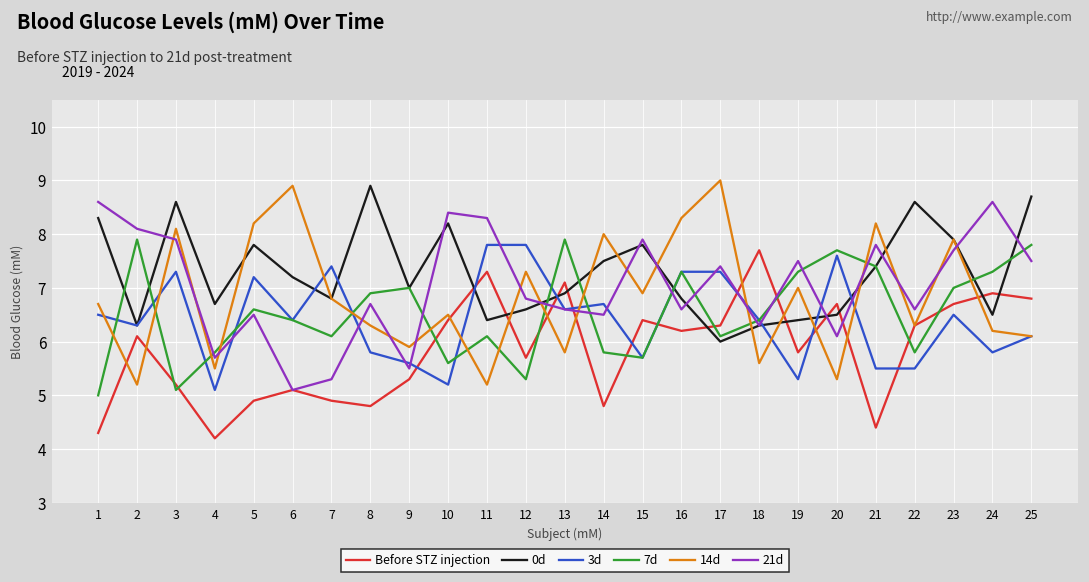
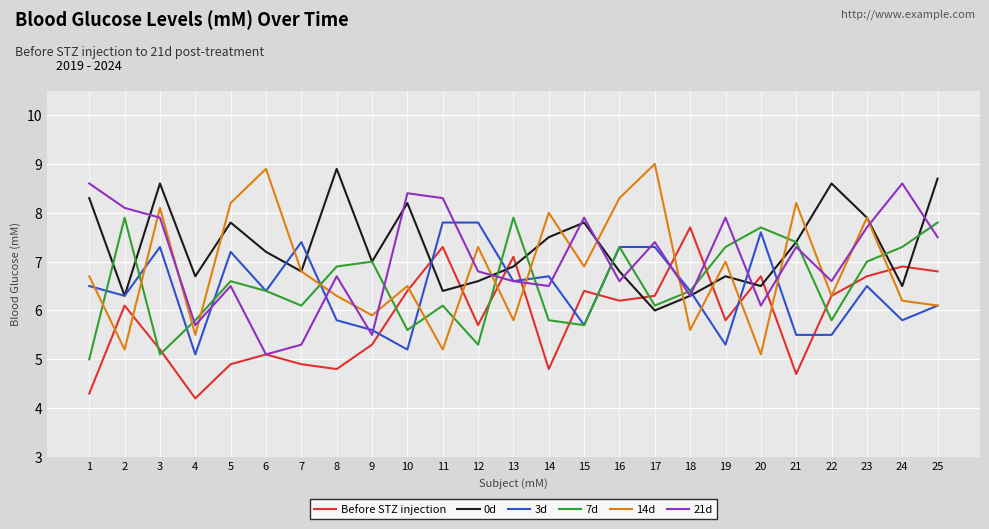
  {
    "Before STZ injection": {
      "1": 4.3,
      "2": 6.1,
      "3": 5.2,
      "4": 4.2,
      "5": 4.9,
      "7": 4.9,
      "8": 4.8,
      "9": 5.3,
      "10": 6.4,
      "11": 7.3,
      "12": 5.7,
      "13": 7.1,
      "14": 4.8,
      "15": 6.4,
      "16": 6.2,
      "17": 6.3,
      "18": 7.7,
      "19": 5.8,
      "20": 6.7,
-     "21": 4.4,
+     "21": 4.7,
      "23": 6.7,
      "24": 6.9,
      "25": 6.8
    },
    "0d": {
      "1": 8.3,
      "3": 8.6,
      "4": 6.7,
      "5": 7.8,
      "6": 7.2,
      "8": 8.9,
      "10": 8.2,
      "11": 6.4,
      "12": 6.6,
      "13": 6.9,
      "14": 7.5,
      "15": 7.8,
      "16": 6.8,
      "17": 6.0,
-     "19": 6.4,
+     "19": 6.7,
      "20": 6.5,
      "22": 8.6,
      "24": 6.5,
      "25": 8.7
    },
    "3d": {
      "1": 6.5,
      "3": 7.3,
      "4": 5.1,
      "5": 7.2,
      "7": 7.4,
      "8": 5.8,
      "9": 5.6,
      "10": 5.2,
      "11": 7.8,
      "12": 7.8,
      "14": 6.7,
      "17": 7.3,
      "19": 5.3,
      "20": 7.6,
      "21": 5.5,
      "22": 5.5,
      "23": 6.5,
      "24": 5.8
    },
    "7d": {
      "1": 5.0,
      "2": 7.9,
      "3": 5.1,
      "4": 5.8,
      "5": 6.6,
      "7": 6.1,
      "8": 6.9,
      "10": 5.6,
      "11": 6.1,
      "12": 5.3,
      "13": 7.9,
      "14": 5.8,
      "17": 6.1,
      "19": 7.3,
      "20": 7.7,
      "22": 5.8,
      "23": 7.0,
      "24": 7.3,
      "25": 7.8
    },
    "14d": {
      "1": 6.7,
      "2": 5.2,
      "3": 8.1,
      "4": 5.5,
      "5": 8.2,
      "6": 8.9,
      "8": 6.3,
      "9": 5.9,
      "10": 6.5,
      "11": 5.2,
      "12": 7.3,
      "13": 5.8,
      "14": 8.0,
      "15": 6.9,
      "16": 8.3,
      "17": 9.0,
      "18": 5.6,
      "19": 7.0,
-     "20": 5.3,
+     "20": 5.1,
      "21": 8.2,
      "24": 6.2
    },
    "21d": {
      "1": 8.6,
      "2": 8.1,
      "3": 7.9,
      "4": 5.7,
      "5": 6.5,
      "7": 5.3,
      "8": 6.7,
      "9": 5.5,
      "10": 8.4,
      "11": 8.3,
      "12": 6.8,
      "14": 6.5,
      "15": 7.9,
      "16": 6.6,
      "17": 7.4,
-     "19": 7.5,
+     "19": 7.9,
      "20": 6.1,
-     "21": 7.8,
+     "21": 7.3,
      "22": 6.6,
      "23": 7.7,
      "24": 8.6,
      "25": 7.5
    }
  }
